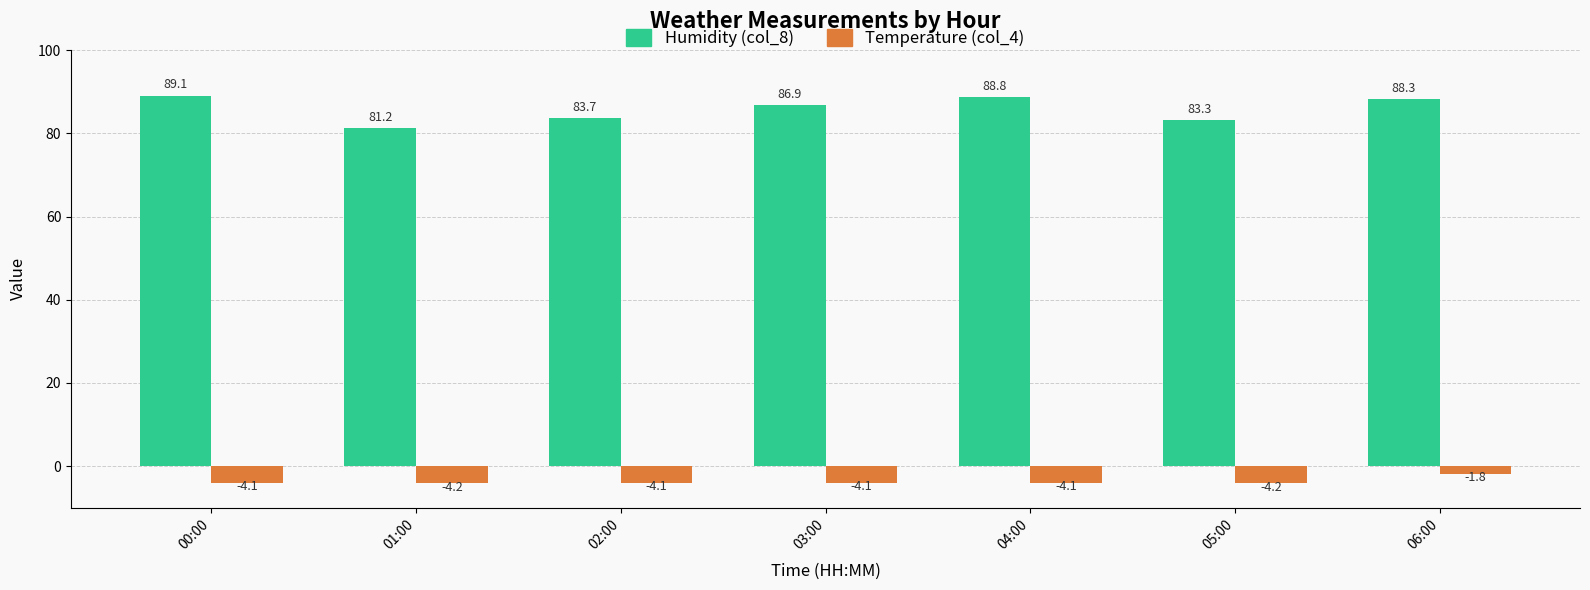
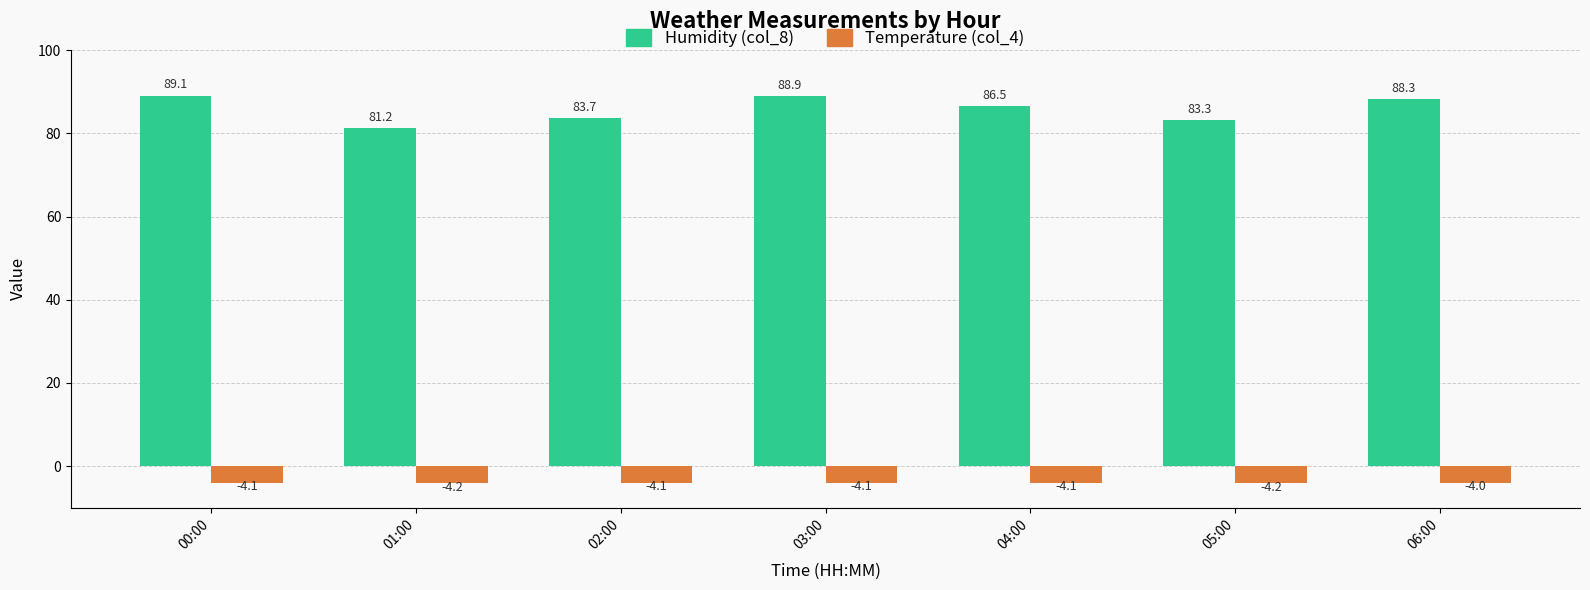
  {
    "Humidity (col_8)": {
      "00:00": 89.1,
      "01:00": 81.2,
      "02:00": 83.7,
-     "03:00": 86.9,
-     "04:00": 88.8,
+     "03:00": 88.9,
+     "04:00": 86.5,
      "05:00": 83.3,
      "06:00": 88.3
    },
    "Temperature (col_4)": {
      "00:00": -4.1,
      "01:00": -4.2,
      "02:00": -4.1,
      "03:00": -4.1,
      "04:00": -4.1,
      "05:00": -4.2,
-     "06:00": -1.8
+     "06:00": -4.0
    }
  }
